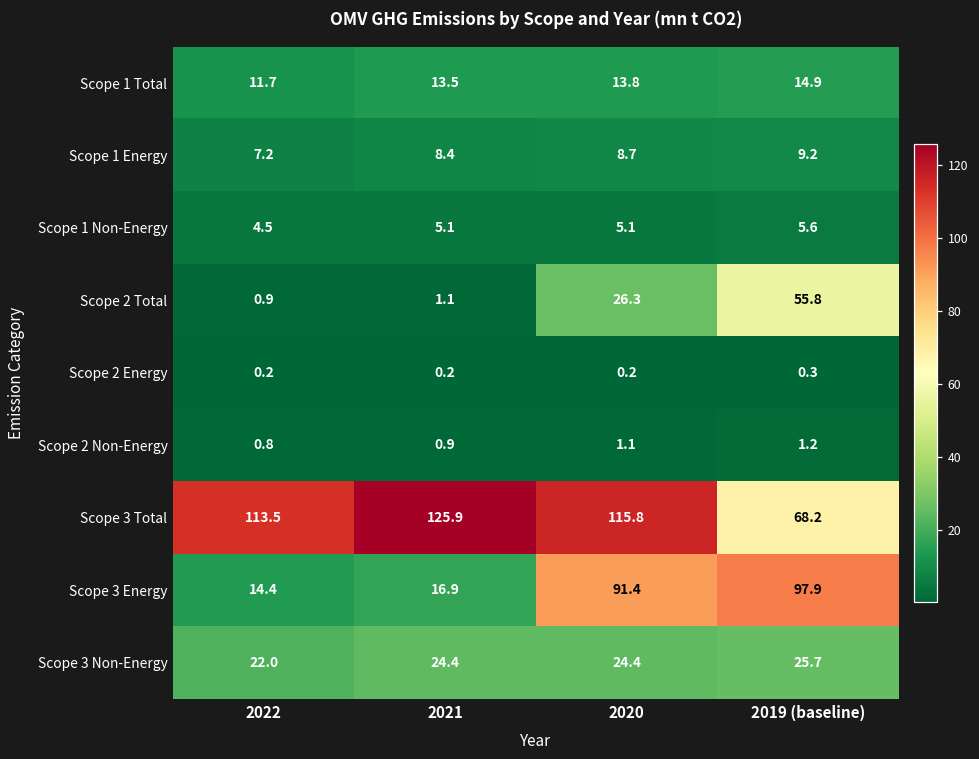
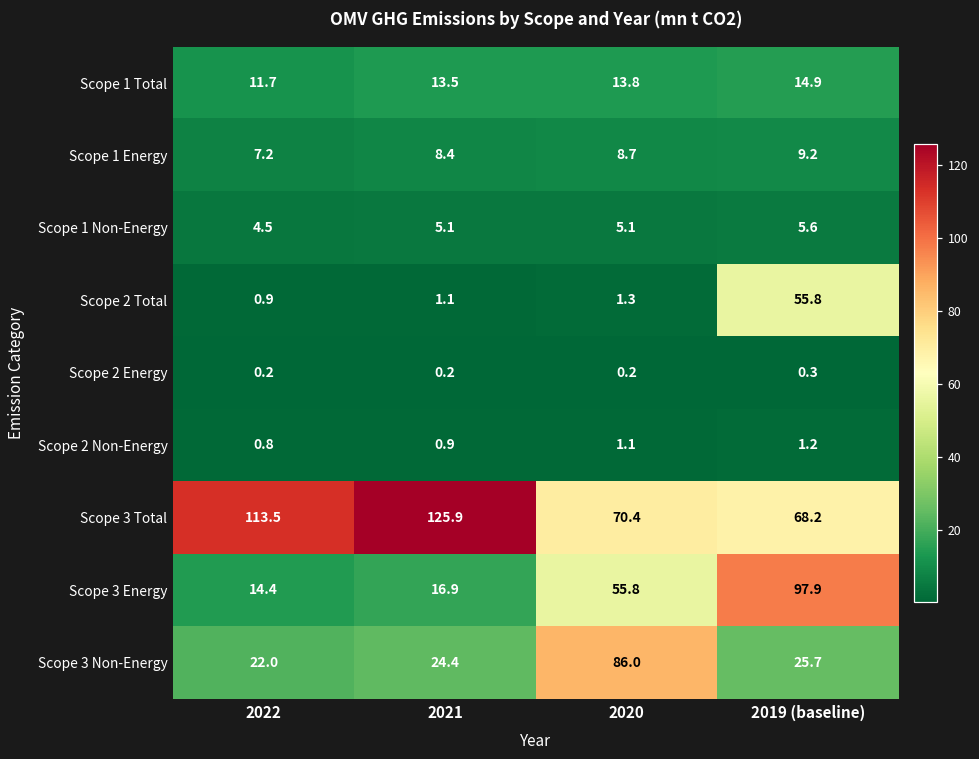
  {
    "Scope 1 Total": {
      "2022": 11.7,
      "2021": 13.5,
      "2020": 13.8,
      "2019 (baseline)": 14.9
    },
    "Scope 1 Energy": {
      "2022": 7.2,
      "2021": 8.4,
      "2020": 8.7,
      "2019 (baseline)": 9.2
    },
    "Scope 1 Non-Energy": {
      "2022": 4.5,
      "2021": 5.1,
      "2020": 5.1,
      "2019 (baseline)": 5.6
    },
    "Scope 2 Total": {
      "2022": 0.9,
      "2021": 1.1,
-     "2020": 26.3,
+     "2020": 1.3,
      "2019 (baseline)": 55.8
    },
    "Scope 2 Energy": {
      "2022": 0.2,
      "2021": 0.2,
      "2020": 0.2,
      "2019 (baseline)": 0.3
    },
    "Scope 2 Non-Energy": {
      "2022": 0.8,
      "2021": 0.9,
      "2020": 1.1,
      "2019 (baseline)": 1.2
    },
    "Scope 3 Total": {
      "2022": 113.5,
      "2021": 125.9,
-     "2020": 115.8,
+     "2020": 70.4,
      "2019 (baseline)": 68.2
    },
    "Scope 3 Energy": {
      "2022": 14.4,
      "2021": 16.9,
-     "2020": 91.4,
+     "2020": 55.8,
      "2019 (baseline)": 97.9
    },
    "Scope 3 Non-Energy": {
      "2022": 22.0,
      "2021": 24.4,
-     "2020": 24.4,
+     "2020": 86.0,
      "2019 (baseline)": 25.7
    }
  }
